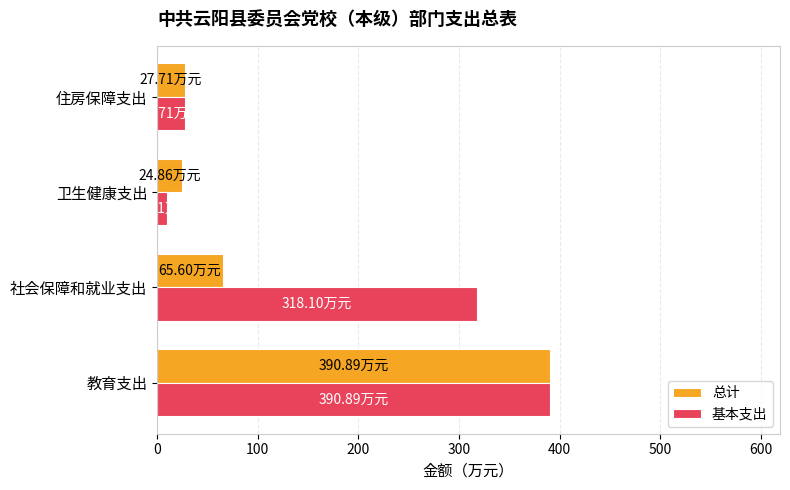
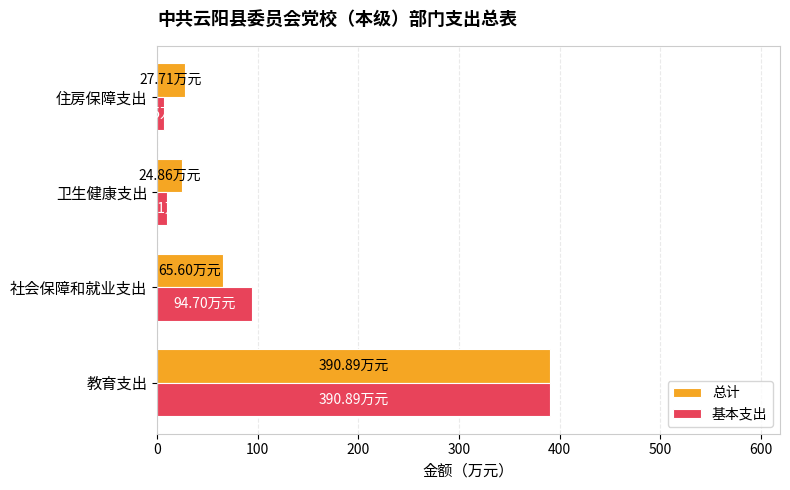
  {
    "总计": {
      "住房保障支出": 27.71,
      "卫生健康支出": 24.86,
      "社会保障和就业支出": 65.60,
      "教育支出": 390.89
    },
    "基本支出": {
-     "住房保障支出": 28,
-     "社会保障和就业支出": 318.10,
+     "住房保障支出": 7,
+     "社会保障和就业支出": 94.70,
      "教育支出": 390.89
    }
  }
